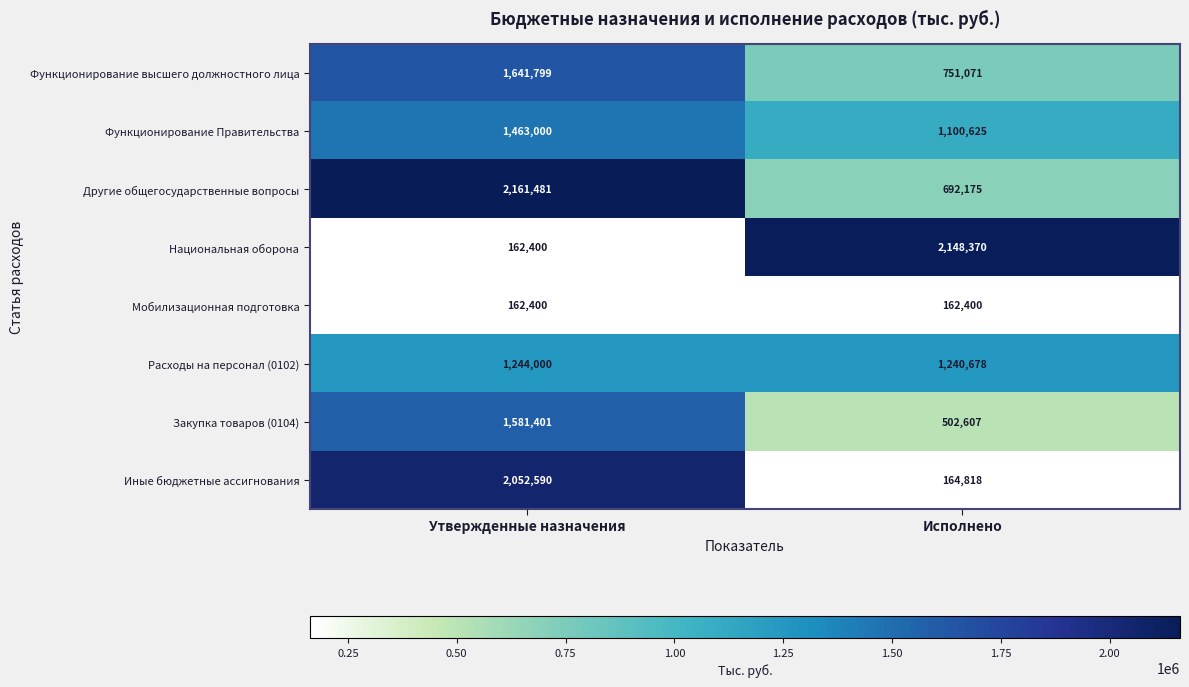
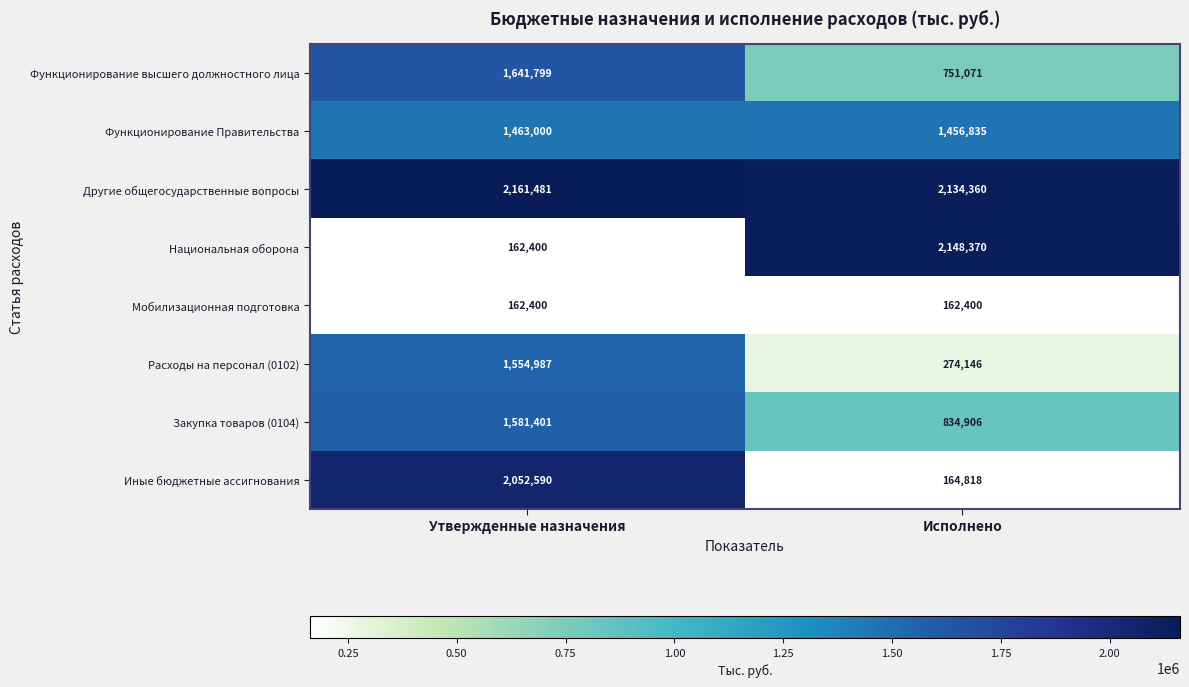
  {
    "Функционирование высшего должностного лица": {
      "Утвержденные назначения": "1,641,799",
      "Исполнено": "751,071"
    },
    "Функционирование Правительства": {
      "Утвержденные назначения": "1,463,000",
-     "Исполнено": "1,100,625"
+     "Исполнено": "1,456,835"
    },
    "Другие общегосударственные вопросы": {
      "Утвержденные назначения": "2,161,481",
-     "Исполнено": "692,175"
+     "Исполнено": "2,134,360"
    },
    "Национальная оборона": {
      "Утвержденные назначения": "162,400",
      "Исполнено": "2,148,370"
    },
    "Мобилизационная подготовка": {
      "Утвержденные назначения": "162,400",
      "Исполнено": "162,400"
    },
    "Расходы на персонал (0102)": {
-     "Утвержденные назначения": "1,244,000",
-     "Исполнено": "1,240,678"
+     "Утвержденные назначения": "1,554,987",
+     "Исполнено": "274,146"
    },
    "Закупка товаров (0104)": {
      "Утвержденные назначения": "1,581,401",
-     "Исполнено": "502,607"
+     "Исполнено": "834,906"
    },
    "Иные бюджетные ассигнования": {
      "Утвержденные назначения": "2,052,590",
      "Исполнено": "164,818"
    }
  }
